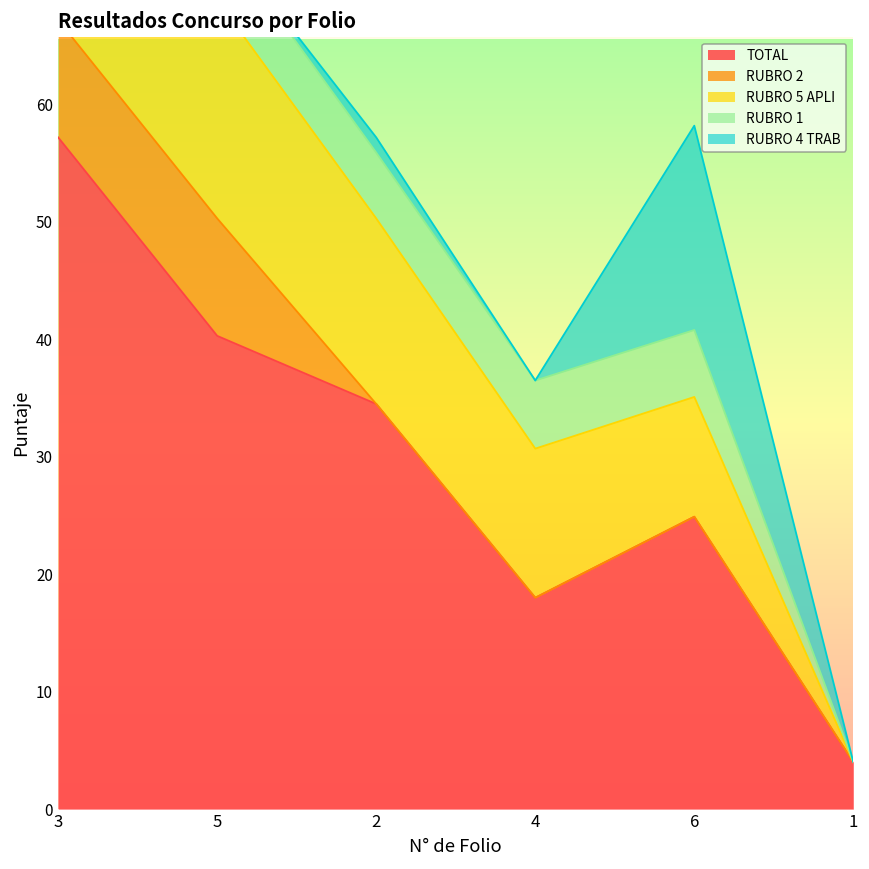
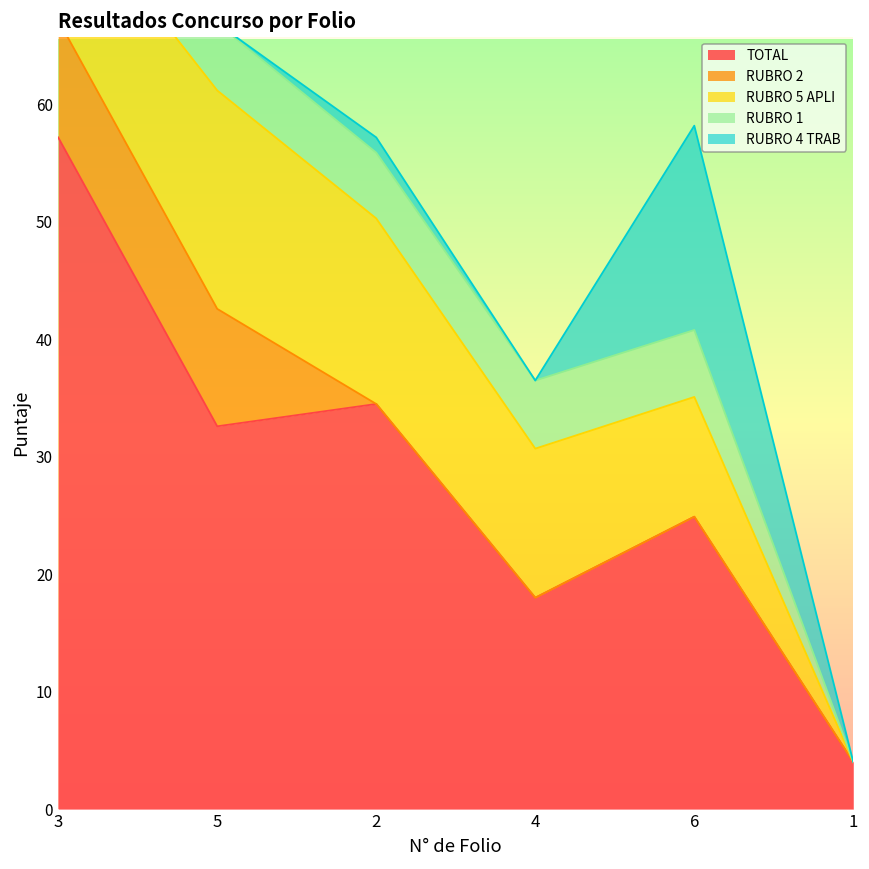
  {
    "TOTAL": {
-     "5": 40.3
+     "5": 32.6
    },
    "RUBRO 4 TRAB": {
      "2": 1.3,
      "6": 17.4
    }
  }
